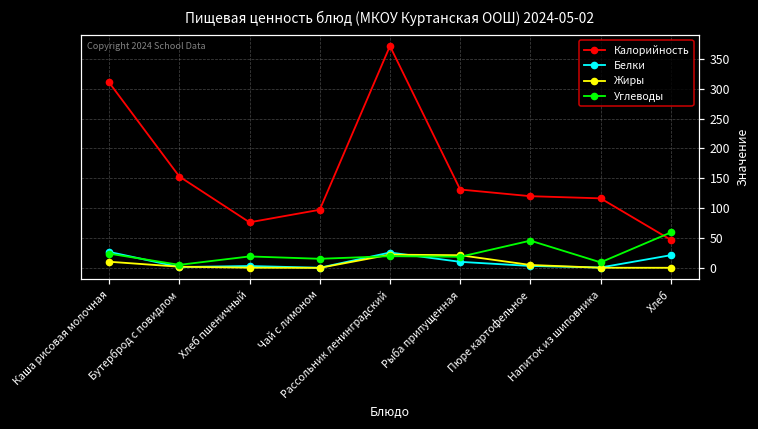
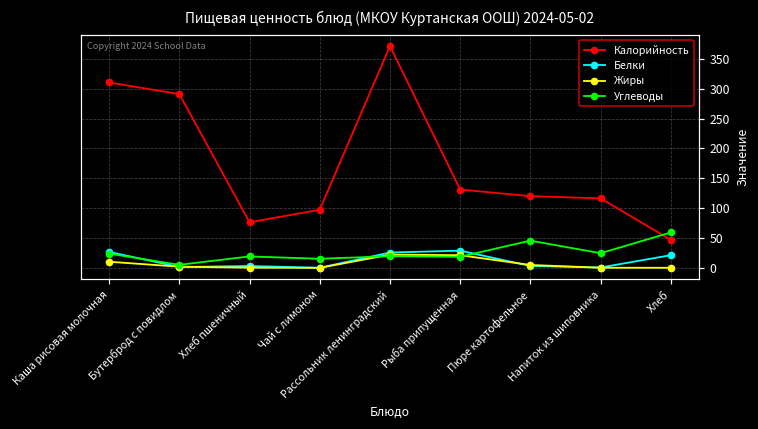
  {
    "Калорийность": {
      "Каша рисовая молочная": 310,
-     "Бутерброд с повидлом": 150,
+     "Бутерброд с повидлом": 290,
      "Хлеб пшеничный": 80,
      "Чай с лимоном": 100,
      "Рассольник ленинградский": 370,
      "Рыба припущенная": 130,
      "Пюре картофельное": 120,
      "Напиток из шиповника": 120,
      "Хлеб": 50
    },
    "Белки": {
-     "Рыба припущенная": 10,
+     "Рыба припущенная": 30,
      "Хлеб": 20
    },
    "Жиры": {
      "Каша рисовая молочная": 10,
      "Хлеб": 0
    },
    "Углеводы": {
      "Хлеб пшеничный": 20,
      "Чай с лимоном": 20,
      "Пюре картофельное": 50,
-     "Напиток из шиповника": 10,
+     "Напиток из шиповника": 20,
      "Хлеб": 60
    }
  }
